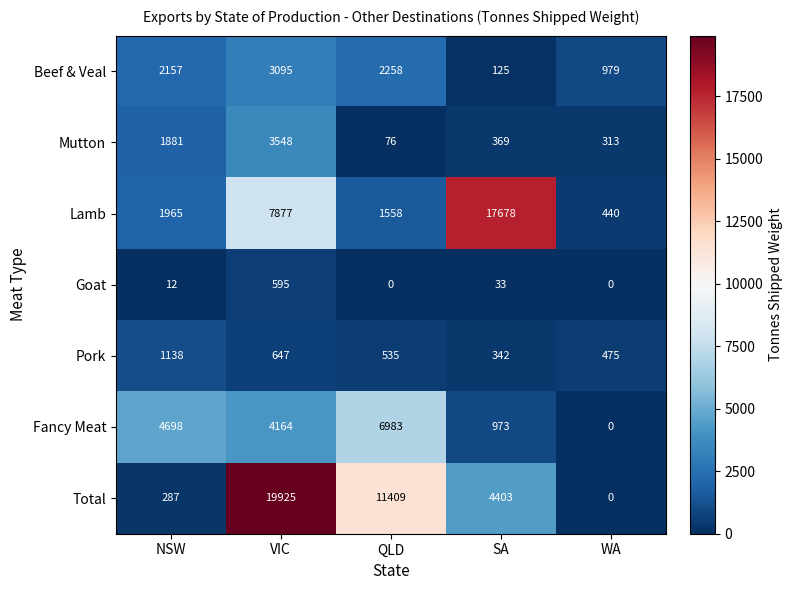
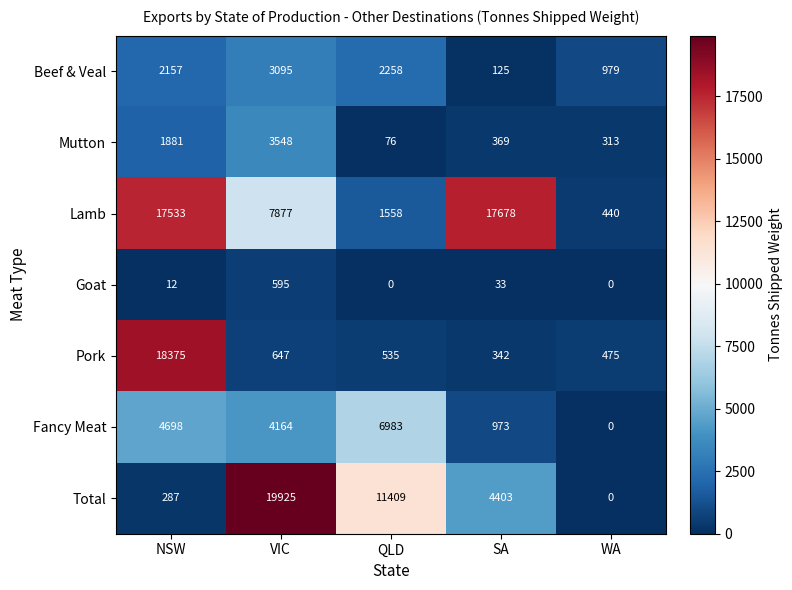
  {
    "Beef & Veal": {
      "NSW": 2157,
      "VIC": 3095,
      "QLD": 2258,
      "SA": 125,
      "WA": 979
    },
    "Mutton": {
      "NSW": 1881,
      "VIC": 3548,
      "QLD": 76,
      "SA": 369,
      "WA": 313
    },
    "Lamb": {
-     "NSW": 1965,
+     "NSW": 17533,
      "VIC": 7877,
      "QLD": 1558,
      "SA": 17678,
      "WA": 440
    },
    "Goat": {
      "NSW": 12,
      "VIC": 595,
      "QLD": 0,
      "SA": 33,
      "WA": 0
    },
    "Pork": {
-     "NSW": 1138,
+     "NSW": 18375,
      "VIC": 647,
      "QLD": 535,
      "SA": 342,
      "WA": 475
    },
    "Fancy Meat": {
      "NSW": 4698,
      "VIC": 4164,
      "QLD": 6983,
      "SA": 973,
      "WA": 0
    },
    "Total": {
      "NSW": 287,
      "VIC": 19925,
      "QLD": 11409,
      "SA": 4403,
      "WA": 0
    }
  }
